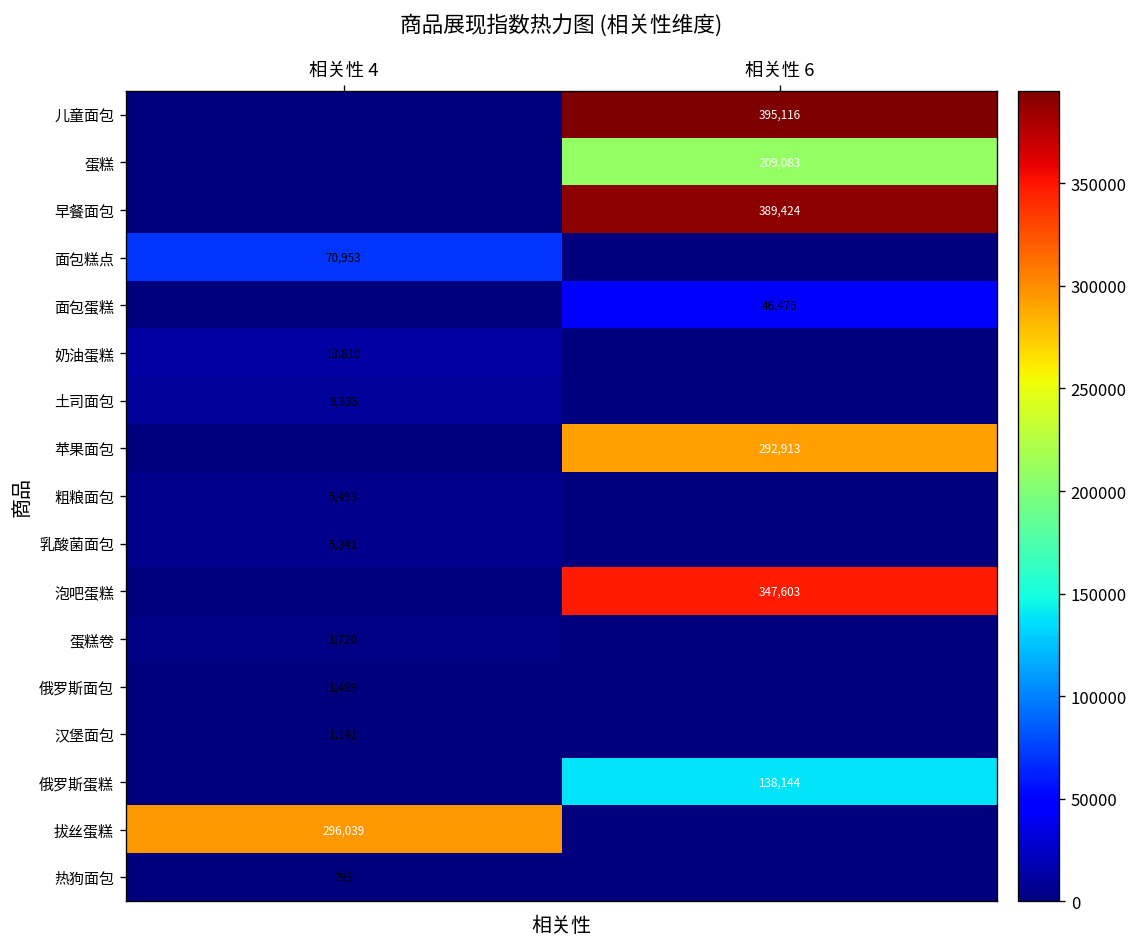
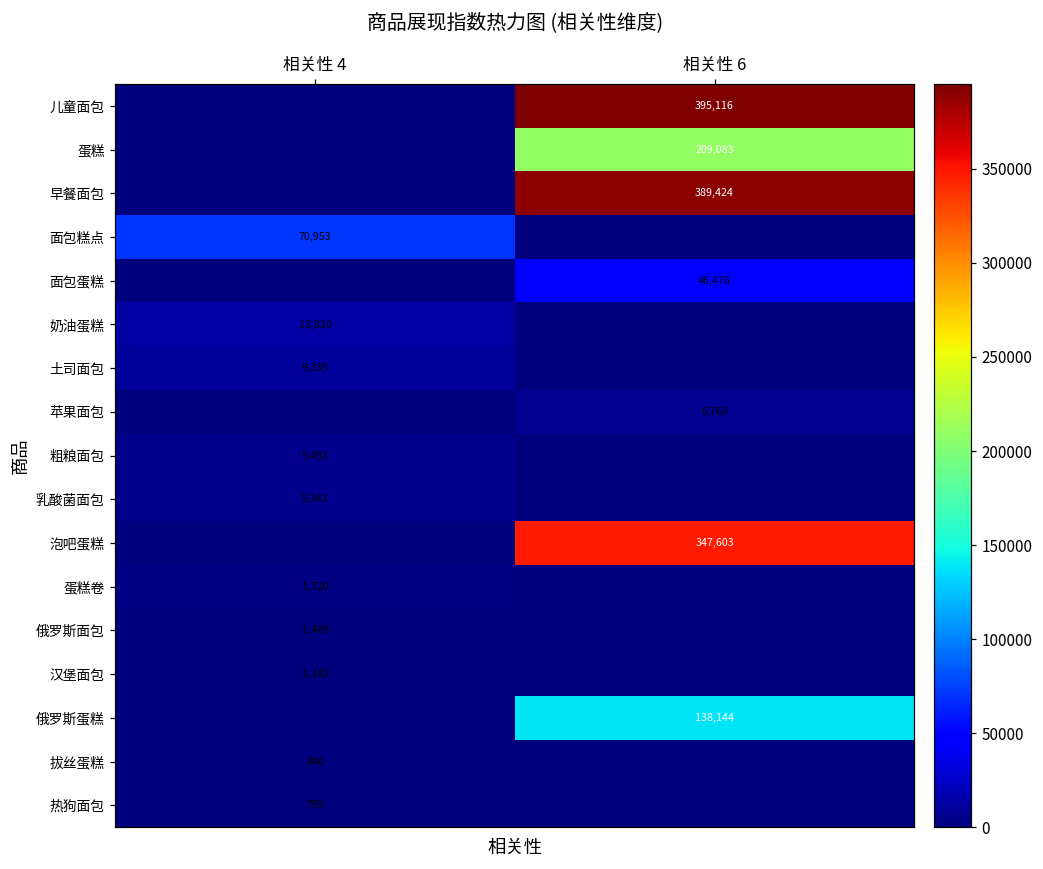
  {
    "儿童面包": {
      "相关性 6": "395,116"
    },
    "蛋糕": {
      "相关性 6": "209,083"
    },
    "早餐面包": {
      "相关性 6": "389,424"
    },
    "面包糕点": {
      "相关性 4": "70,953"
    },
    "面包蛋糕": {
      "相关性 6": "46,476"
    },
    "奶油蛋糕": {
      "相关性 4": "13,810"
    },
    "土司面包": {
      "相关性 4": "9,335"
    },
    "苹果面包": {
-     "相关性 6": "292,913"
+     "相关性 6": "6,763"
    },
    "粗粮面包": {
      "相关性 4": "5,493"
    },
    "乳酸菌面包": {
      "相关性 4": "5,341"
    },
    "泡吧蛋糕": {
      "相关性 6": "347,603"
    },
    "蛋糕卷": {
      "相关性 4": "1,720"
    },
    "俄罗斯面包": {
      "相关性 4": "1,489"
    },
    "汉堡面包": {
      "相关性 4": "1,141"
    },
    "俄罗斯蛋糕": {
      "相关性 6": "138,144"
    },
    "拔丝蛋糕": {
-     "相关性 4": "296,039"
+     "相关性 4": "840"
    },
    "热狗面包": {
      "相关性 4": "795"
    }
  }
